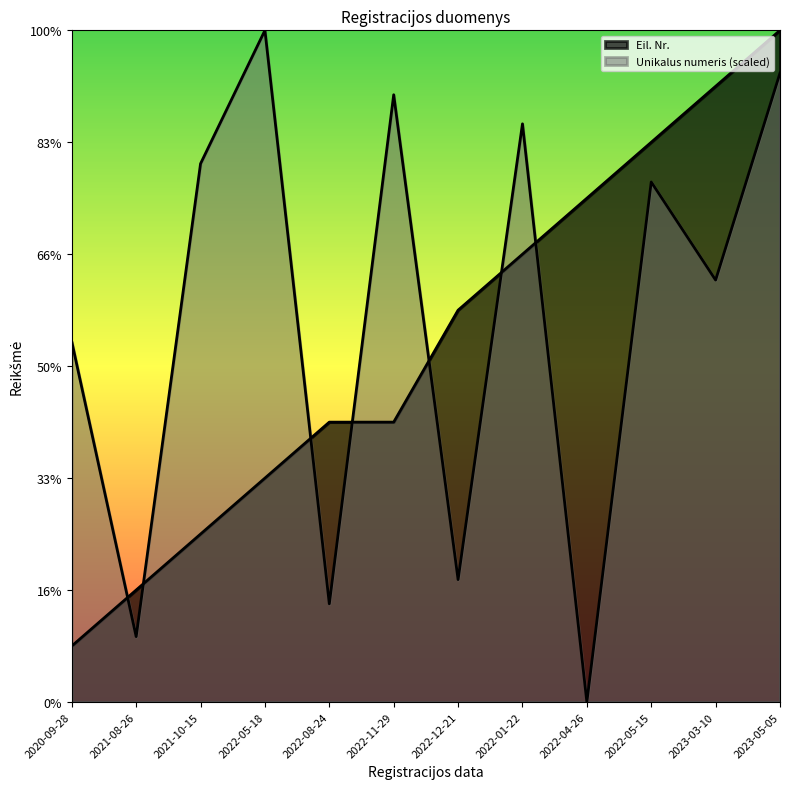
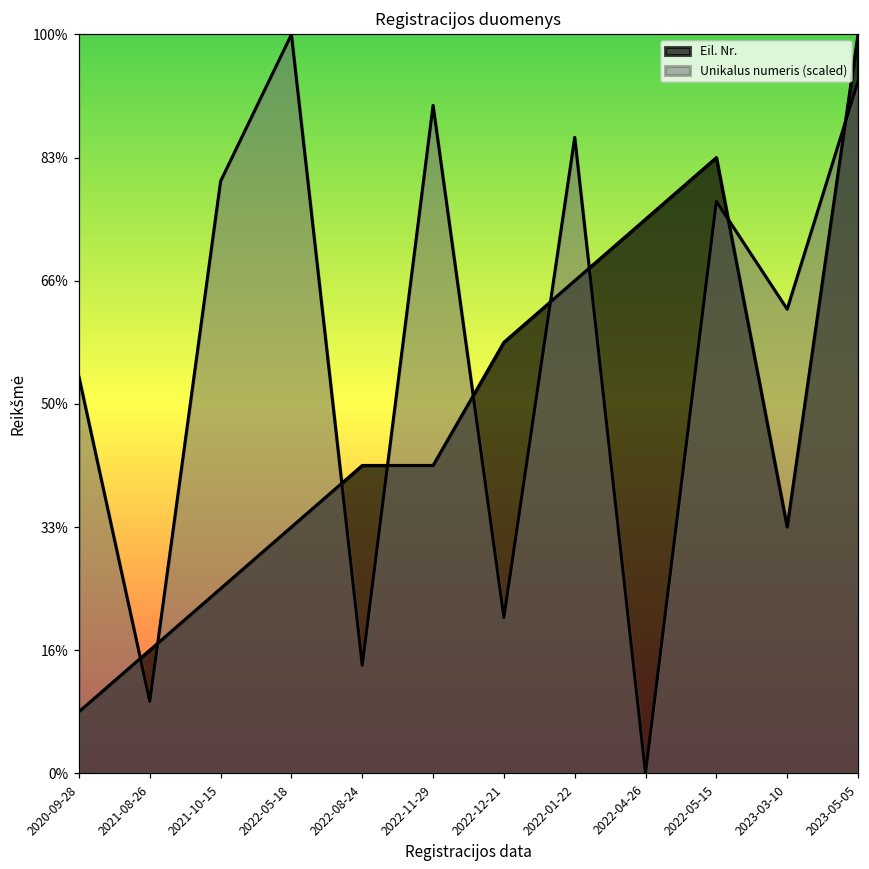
  {
    "Eil. Nr.": {
      "2020-09-28": "8%",
      "2021-08-26": "17%",
      "2021-10-15": "25%",
      "2022-05-18": "33%",
      "2022-08-24": "42%",
      "2022-11-29": "42%",
      "2022-12-21": "58%",
      "2022-01-22": "67%",
      "2022-04-26": "75%",
      "2022-05-15": "83%",
-     "2023-03-10": "92%",
+     "2023-03-10": "33%",
      "2023-05-05": "100%"
    },
    "Unikalus numeris (scaled)": {
      "2020-09-28": "54%",
      "2021-08-26": "10%",
      "2021-10-15": "80%",
      "2022-05-18": "100%",
      "2022-08-24": "15%",
      "2022-11-29": "90%",
-     "2022-12-21": "18%",
+     "2022-12-21": "21%",
      "2022-01-22": "86%",
      "2022-04-26": "0%",
      "2022-05-15": "77%",
      "2023-03-10": "63%",
      "2023-05-05": "94%"
    }
  }
